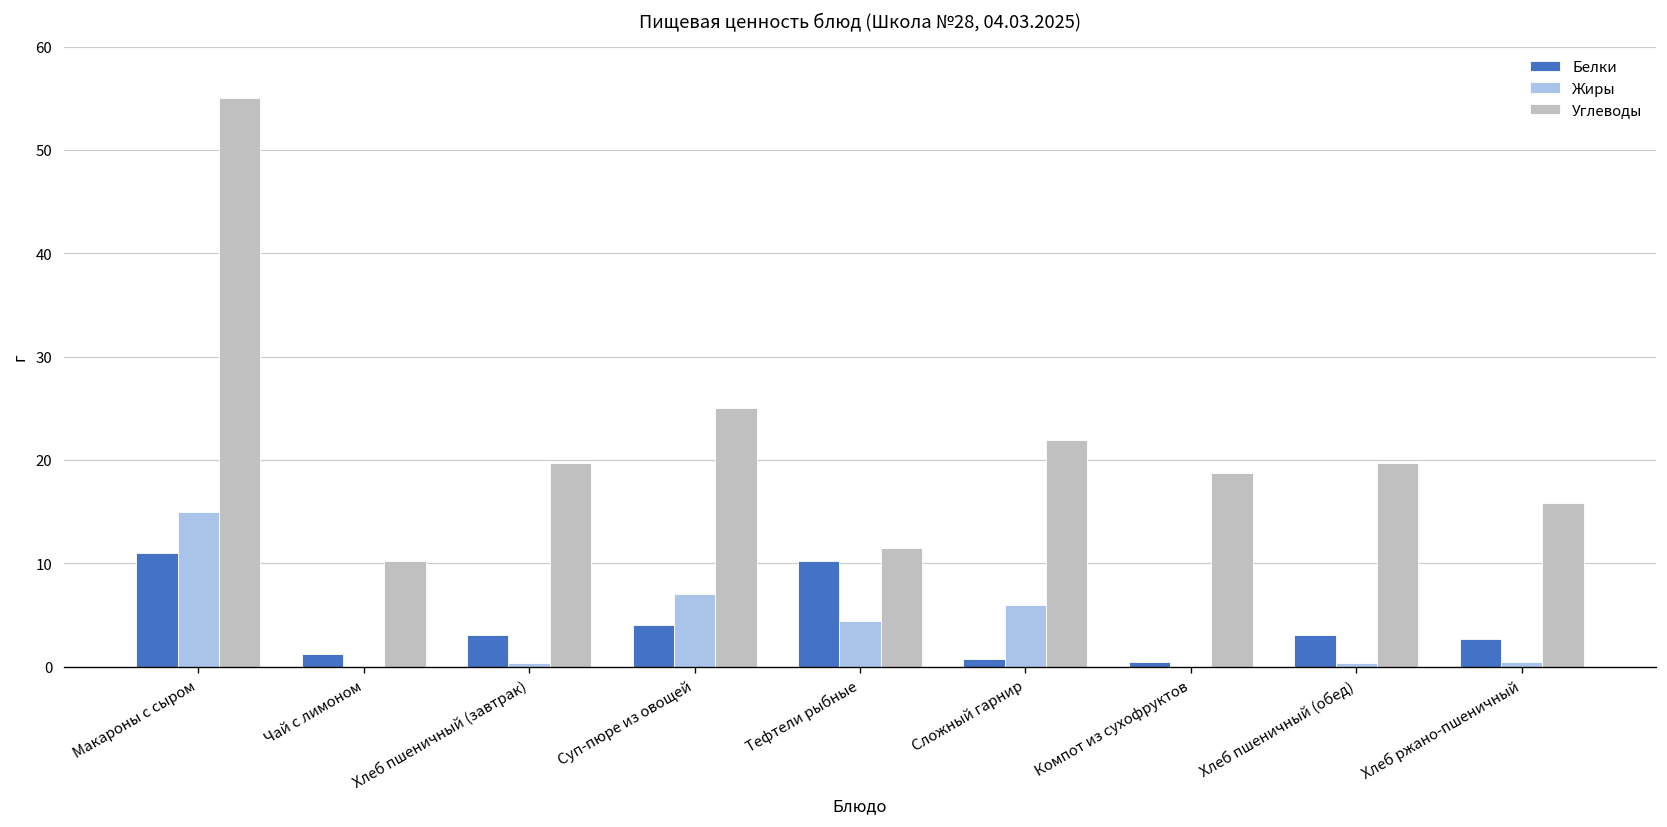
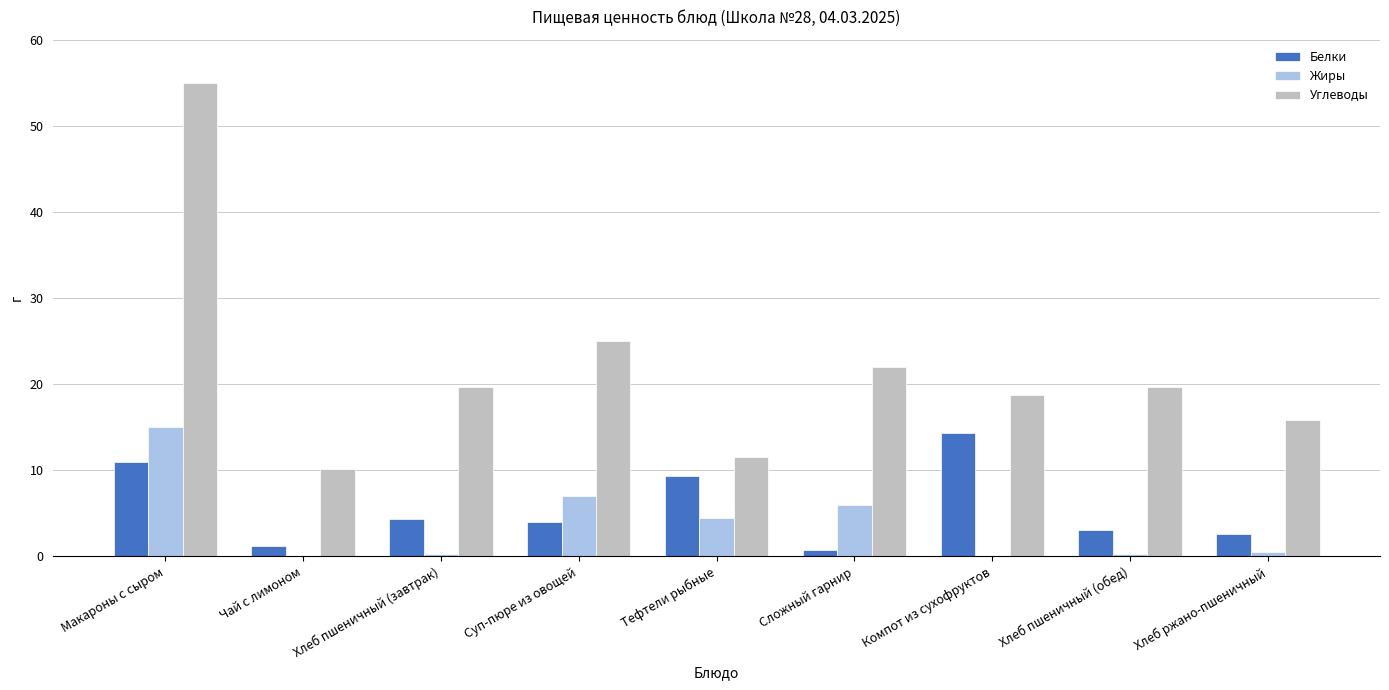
  {
    "Белки": {
      "Макароны с сыром": 11,
      "Чай с лимоном": 1,
-     "Хлеб пшеничный (завтрак)": 3,
+     "Хлеб пшеничный (завтрак)": 4,
      "Суп-пюре из овощей": 4,
-     "Тефтели рыбные": 10,
+     "Тефтели рыбные": 9,
      "Сложный гарнир": 1,
-     "Компот из сухофруктов": 0,
+     "Компот из сухофруктов": 14,
      "Хлеб пшеничный (обед)": 3,
      "Хлеб ржано-пшеничный": 3
    }
  }
